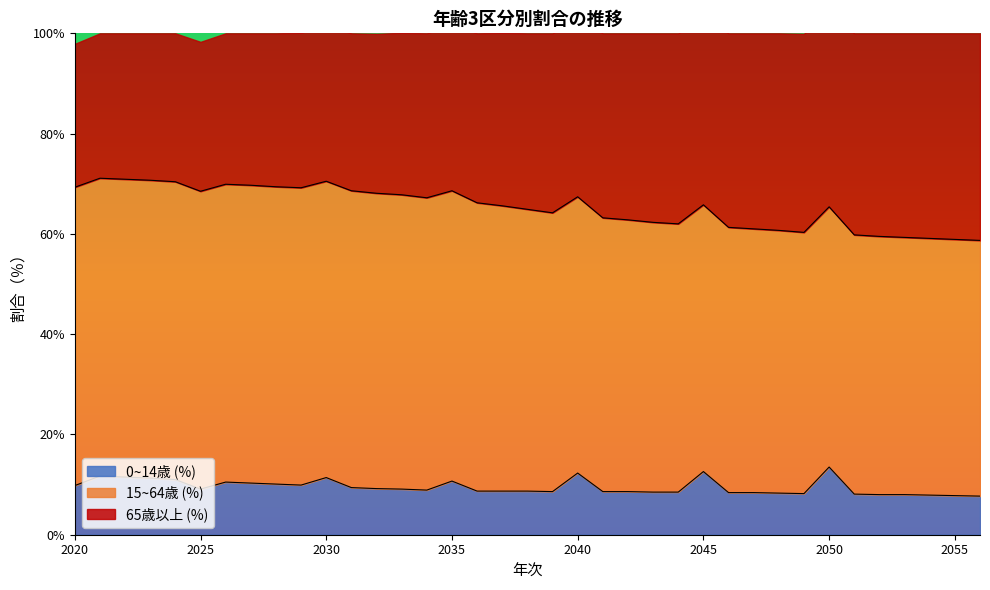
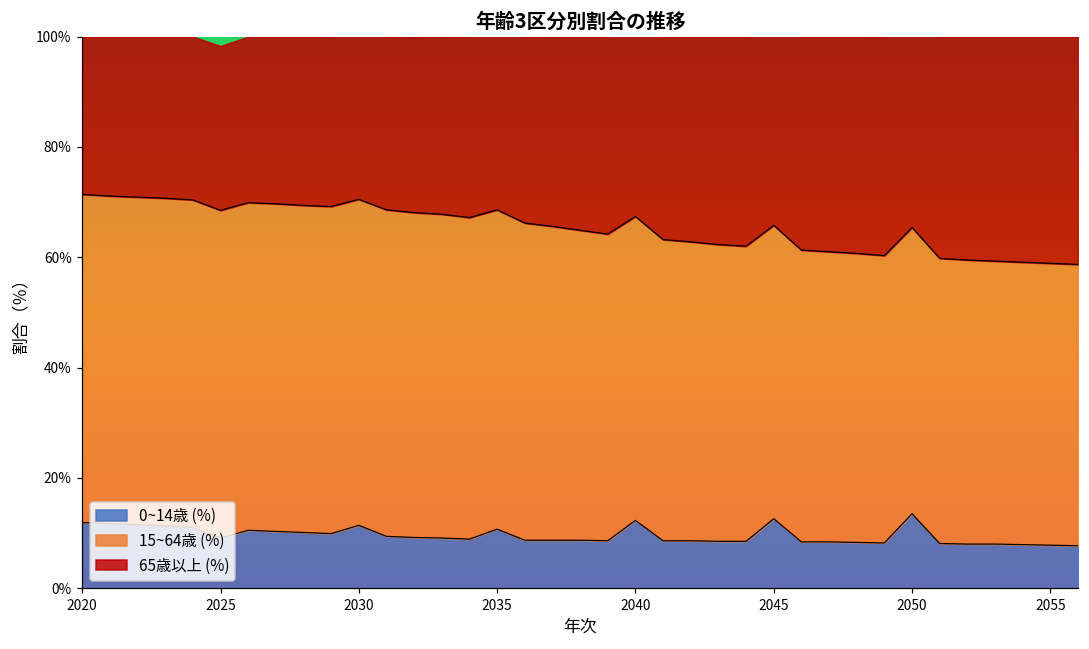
  {
    "0~14歳 (%)": {
-     "2020": "10%",
+     "2020": "12%",
      "2030": "11%",
      "2035": "11%",
      "2040": "12%",
      "2045": "13%",
      "2050": "14%",
      "2055": "8%"
    },
    "15~64歳 (%)": {
      "2020": "60%",
      "2025": "59%",
      "2030": "59%",
      "2035": "58%",
      "2040": "55%",
      "2045": "53%",
      "2050": "52%",
      "2055": "51%"
    },
    "65歳以上 (%)": {
      "2020": "29%",
      "2025": "30%",
      "2055": "41%"
    }
  }
